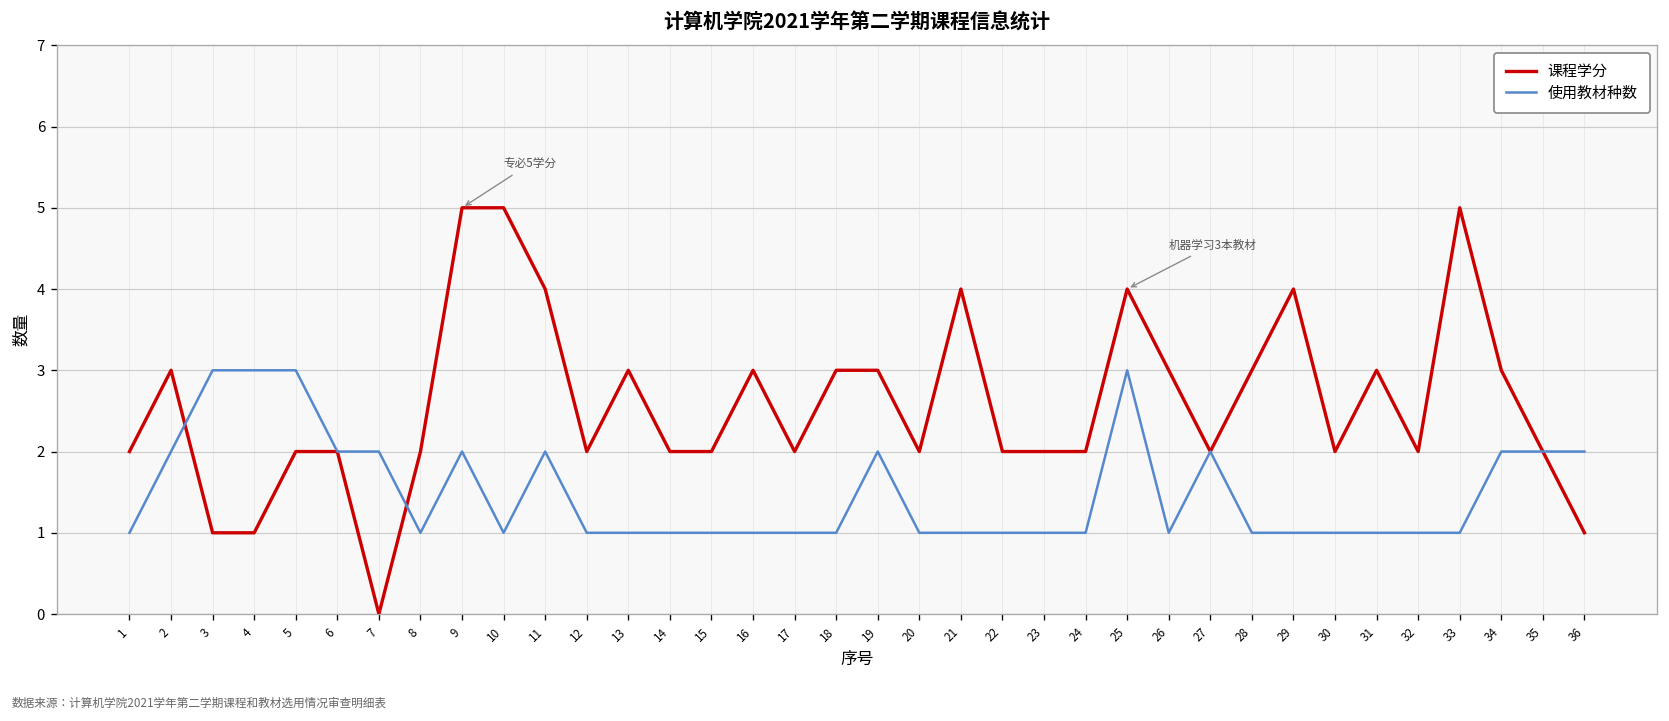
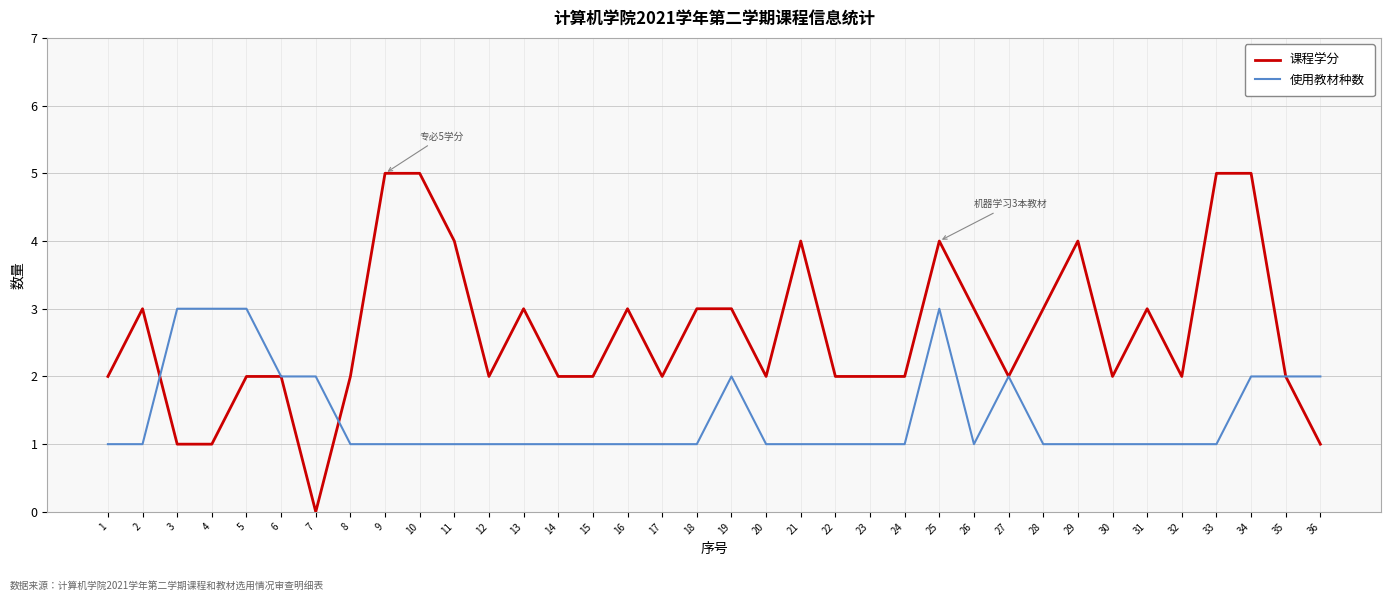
  {
    "课程学分": {
      "1": 2,
      "2": 3,
      "3": 1,
      "4": 1,
      "5": 2,
      "7": 0,
      "8": 2,
      "9": 5,
      "10": 5,
      "11": 4,
      "12": 2,
      "13": 3,
      "14": 2,
      "15": 2,
      "16": 3,
      "17": 2,
      "18": 3,
      "19": 3,
      "20": 2,
      "21": 4,
      "22": 2,
      "23": 2,
      "24": 2,
      "25": 4,
      "26": 3,
      "28": 3,
      "29": 4,
      "30": 2,
      "31": 3,
      "32": 2,
      "33": 5,
-     "34": 3,
+     "34": 5,
      "36": 1
    },
    "使用教材种数": {
      "1": 1,
-     "2": 2,
+     "2": 1,
      "3": 3,
      "4": 3,
      "5": 3,
      "7": 2,
      "8": 1,
-     "9": 2,
+     "9": 1,
      "10": 1,
-     "11": 2,
+     "11": 1,
      "12": 1,
      "13": 1,
      "14": 1,
      "15": 1,
      "16": 1,
      "17": 1,
      "18": 1,
      "19": 2,
      "20": 1,
      "21": 1,
      "22": 1,
      "23": 1,
      "24": 1,
      "25": 3,
      "26": 1,
      "28": 1,
      "29": 1,
      "30": 1,
      "31": 1,
      "32": 1,
      "33": 1,
      "34": 2,
      "36": 2
    }
  }
